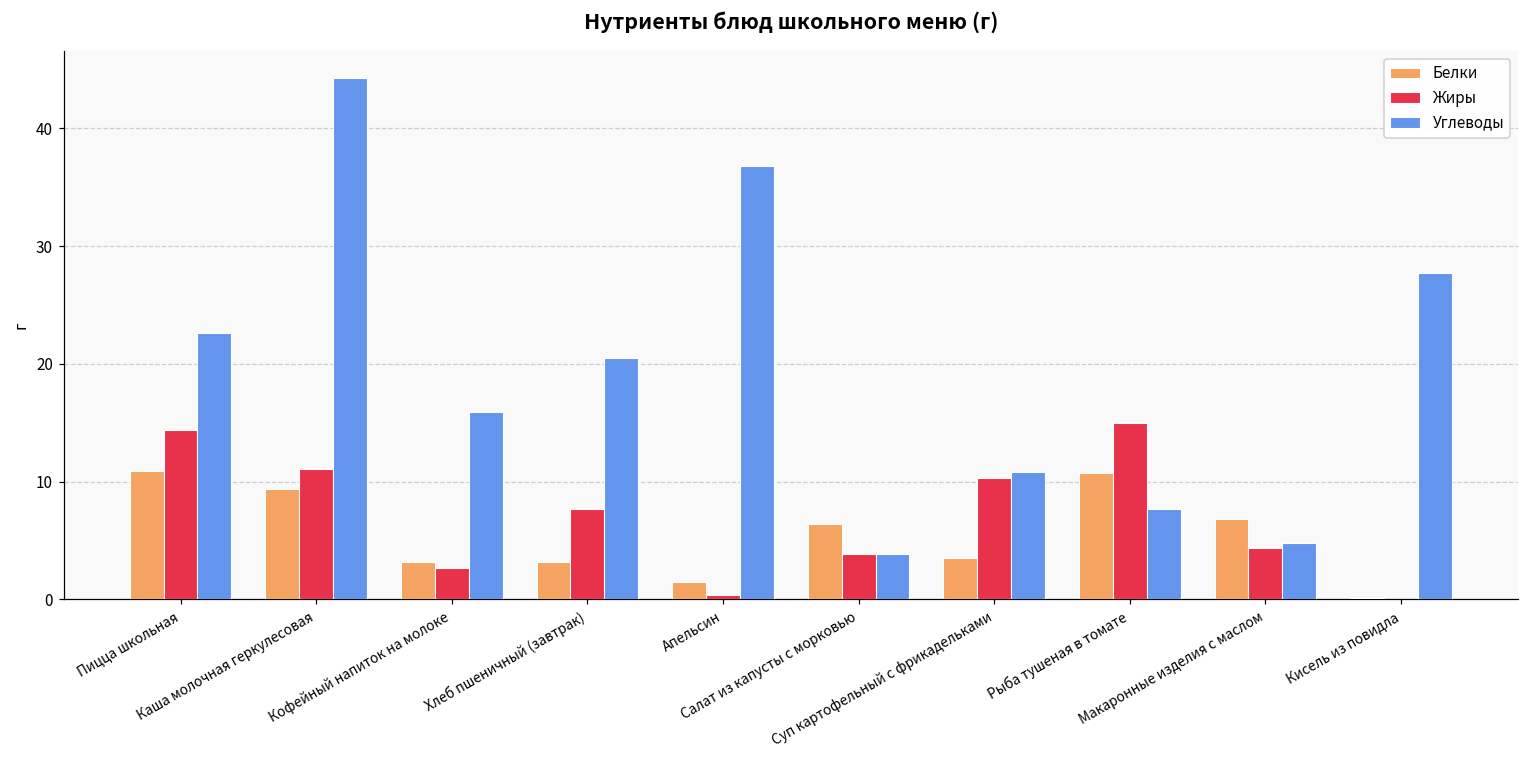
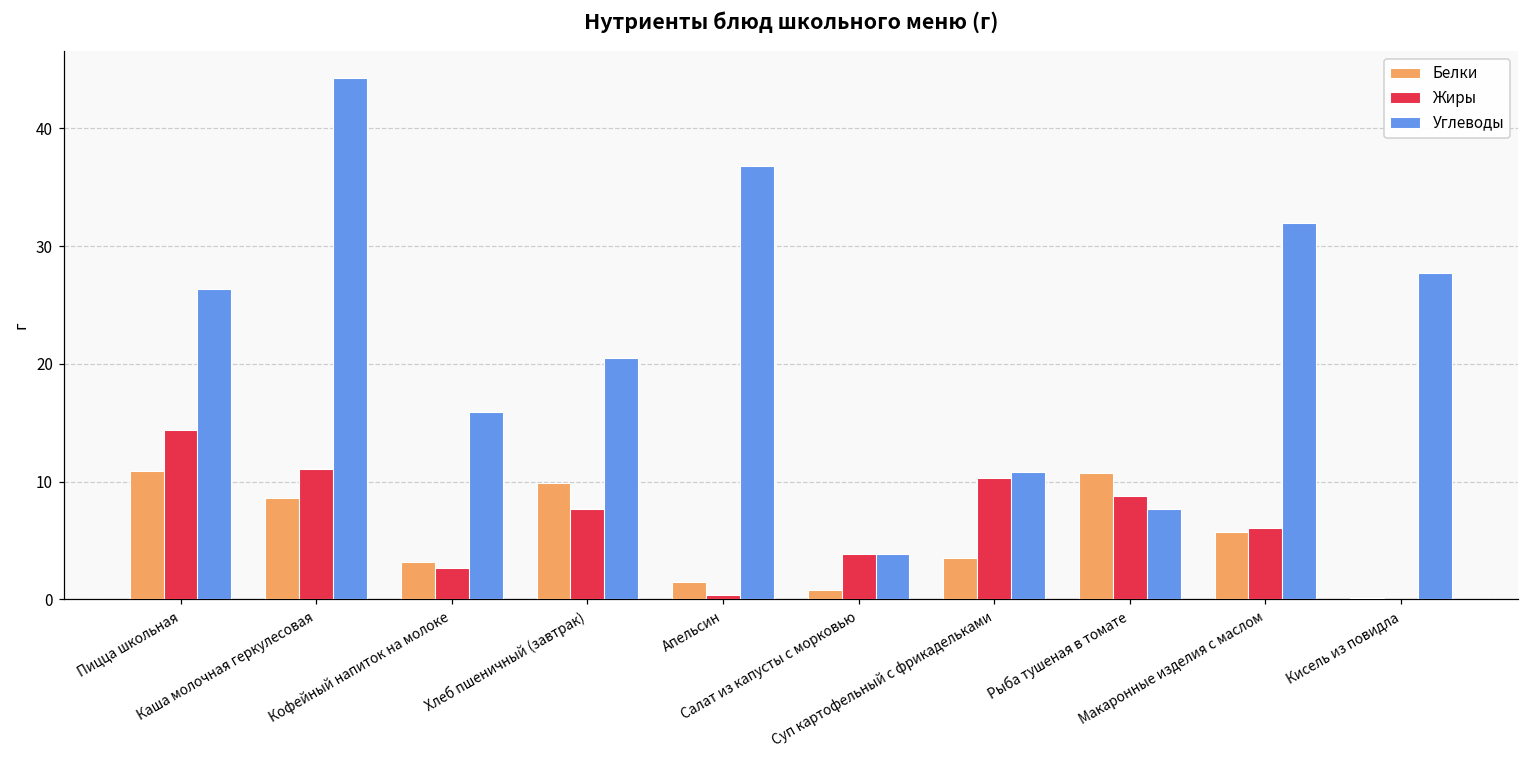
  {
    "Белки": {
      "Пицца школьная": 10.9,
-     "Каша молочная геркулесовая": 9.4,
+     "Каша молочная геркулесовая": 8.6,
      "Кофейный напиток на молоке": 3.2,
-     "Хлеб пшеничный (завтрак)": 3.2,
+     "Хлеб пшеничный (завтрак)": 9.9,
      "Апельсин": 1.5,
-     "Салат из капусты с морковью": 6.4,
+     "Салат из капусты с морковью": 0.8,
      "Суп картофельный с фрикадельками": 3.5,
      "Рыба тушеная в томате": 10.8,
-     "Макаронные изделия с маслом": 6.8
+     "Макаронные изделия с маслом": 5.7
    },
    "Жиры": {
      "Пицца школьная": 14.4,
      "Каша молочная геркулесовая": 11.1,
      "Кофейный напиток на молоке": 2.7,
      "Хлеб пшеничный (завтрак)": 7.7,
      "Апельсин": 0.3,
      "Салат из капусты с морковью": 3.8,
      "Суп картофельный с фрикадельками": 10.3,
-     "Рыба тушеная в томате": 15.0,
-     "Макаронные изделия с маслом": 4.4,
+     "Рыба тушеная в томате": 8.8,
+     "Макаронные изделия с маслом": 6.1,
      "Кисель из повидла": 0.0
    },
    "Углеводы": {
-     "Пицца школьная": 22.6,
+     "Пицца школьная": 26.4,
      "Каша молочная геркулесовая": 44.3,
      "Кофейный напиток на молоке": 16.0,
      "Хлеб пшеничный (завтрак)": 20.5,
      "Апельсин": 36.8,
      "Салат из капусты с морковью": 3.9,
      "Суп картофельный с фрикадельками": 10.8,
      "Рыба тушеная в томате": 7.7,
-     "Макаронные изделия с маслом": 4.8,
+     "Макаронные изделия с маслом": 32.0,
      "Кисель из повидла": 27.7
    }
  }
